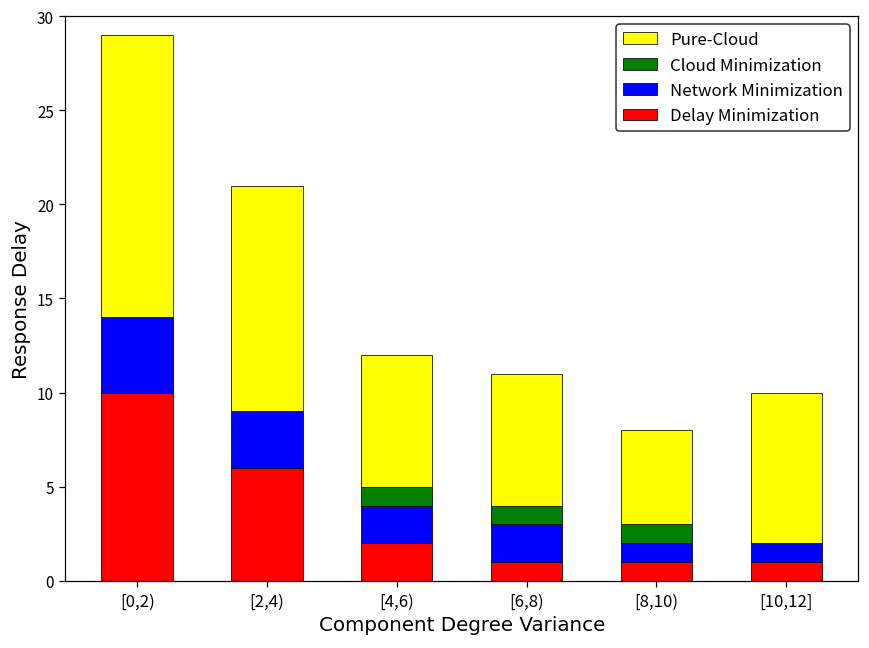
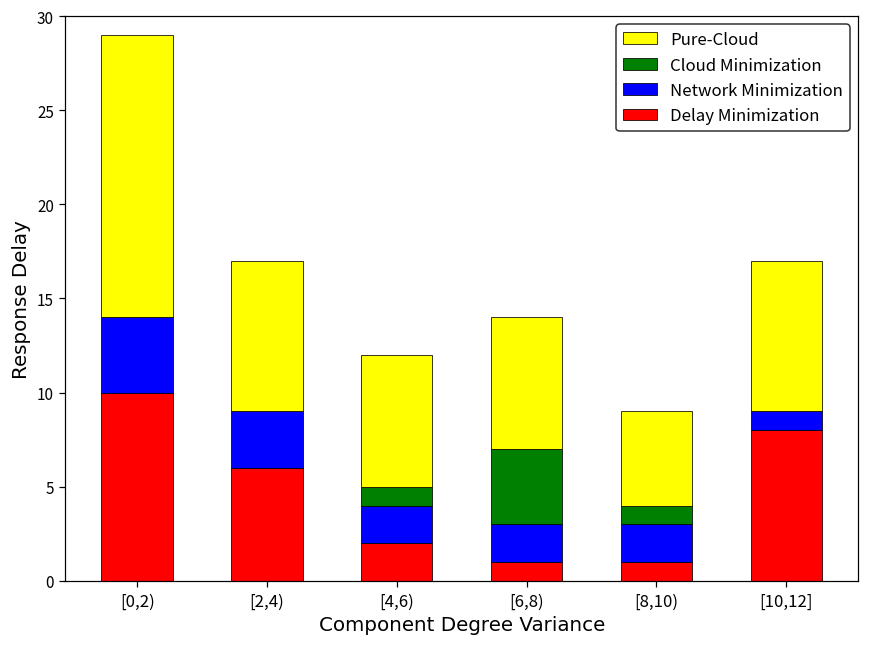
  {
    "Delay Minimization": {
      "[0,2)": 10,
      "[2,4)": 6,
      "[4,6)": 2,
      "[6,8)": 1,
      "[8,10)": 1,
-     "[10,12]": 1
+     "[10,12]": 8
    },
    "Network Minimization": {
      "[0,2)": 4,
      "[2,4)": 3,
      "[4,6)": 2,
      "[6,8)": 2,
-     "[8,10)": 1,
+     "[8,10)": 2,
      "[10,12]": 1
    },
    "Cloud Minimization": {
      "[0,2)": 0,
      "[2,4)": 0,
      "[4,6)": 1,
-     "[6,8)": 1,
+     "[6,8)": 4,
      "[8,10)": 1,
      "[10,12]": 0
    },
    "Pure-Cloud": {
      "[0,2)": 15,
-     "[2,4)": 12,
+     "[2,4)": 8,
      "[4,6)": 7,
      "[6,8)": 7,
      "[8,10)": 5,
      "[10,12]": 8
    }
  }
